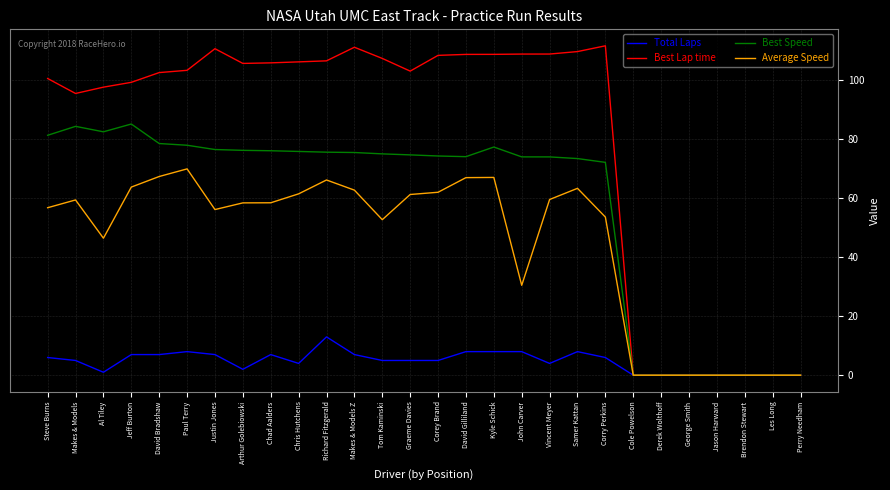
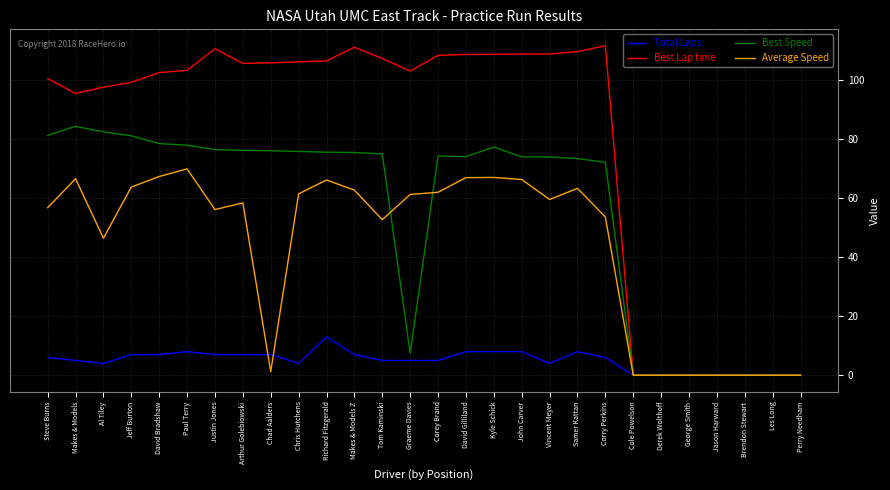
  {
    "Total Laps": {
      "Steve Burns": 6,
      "Makes & Models": 5,
-     "Al Tiley": 1,
+     "Al Tiley": 4,
      "Jeff Burton": 7,
      "David Bradshaw": 7,
      "Paul Terry": 8,
      "Justin Jones": 7,
-     "Arthur Golebiowski": 2,
+     "Arthur Golebiowski": 7,
      "Chad Aalders": 7,
      "Chris Hutchens": 4,
      "Richard Fitzgerald": 13,
      "Makes & Models Z": 7,
      "Tom Kaminski": 5,
      "Graeme Davies": 5,
      "Corey Brand": 5,
      "David Gilliland": 8,
      "Kyle Schick": 8,
      "John Carver": 8,
      "Vincent Meyer": 4,
      "Samer Kattan": 8,
      "Corry Perkins": 6
    },
    "Best Lap time": {
      "Steve Burns": 101,
      "Makes & Models": 96,
      "Al Tiley": 98,
      "Jeff Burton": 99,
      "David Bradshaw": 103,
      "Paul Terry": 103,
      "Justin Jones": 111,
      "Arthur Golebiowski": 106,
      "Chad Aalders": 106,
      "Chris Hutchens": 106,
      "Richard Fitzgerald": 107,
      "Makes & Models Z": 111,
      "Tom Kaminski": 107,
      "Graeme Davies": 103,
      "Corey Brand": 109,
      "David Gilliland": 109,
      "Kyle Schick": 109,
      "John Carver": 109,
      "Vincent Meyer": 109,
      "Samer Kattan": 110,
      "Corry Perkins": 112
    },
    "Best Speed": {
      "Steve Burns": 81,
      "Makes & Models": 84,
      "Al Tiley": 83,
-     "Jeff Burton": 85,
+     "Jeff Burton": 81,
      "David Bradshaw": 79,
      "Paul Terry": 78,
      "Justin Jones": 77,
      "Arthur Golebiowski": 76,
      "Chad Aalders": 76,
      "Chris Hutchens": 76,
      "Richard Fitzgerald": 76,
      "Makes & Models Z": 76,
      "Tom Kaminski": 75,
-     "Graeme Davies": 75,
+     "Graeme Davies": 7,
      "Corey Brand": 74,
      "David Gilliland": 74,
      "Kyle Schick": 77,
      "John Carver": 74,
      "Vincent Meyer": 74,
      "Samer Kattan": 74,
      "Corry Perkins": 72
    },
    "Average Speed": {
      "Steve Burns": 57,
-     "Makes & Models": 59,
+     "Makes & Models": 67,
      "Al Tiley": 46,
      "Jeff Burton": 64,
      "David Bradshaw": 67,
      "Paul Terry": 70,
      "Justin Jones": 56,
      "Arthur Golebiowski": 58,
-     "Chad Aalders": 59,
+     "Chad Aalders": 1,
      "Chris Hutchens": 62,
      "Richard Fitzgerald": 66,
      "Makes & Models Z": 63,
      "Tom Kaminski": 53,
      "Graeme Davies": 61,
      "Corey Brand": 62,
      "David Gilliland": 67,
      "Kyle Schick": 67,
-     "John Carver": 31,
+     "John Carver": 66,
      "Vincent Meyer": 60,
      "Samer Kattan": 63,
      "Corry Perkins": 54
    }
  }
